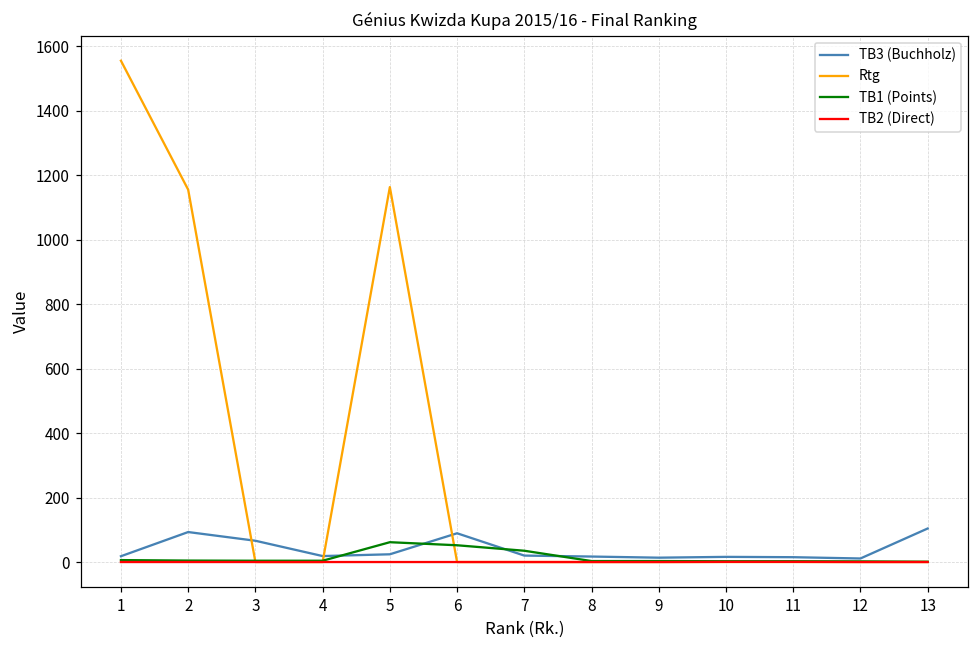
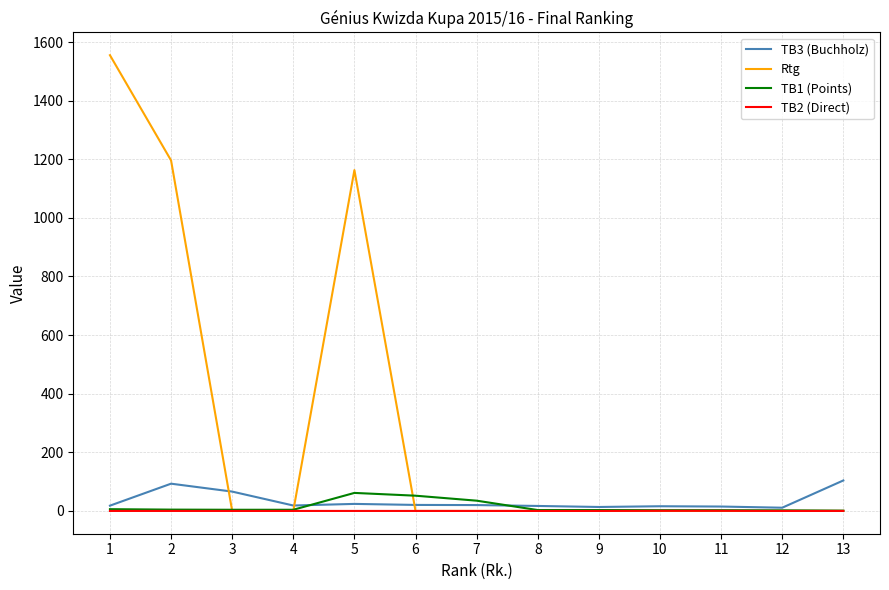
  {
    "TB3 (Buchholz)": {
      "1": 20,
      "2": 90,
      "3": 70,
      "4": 20,
      "5": 20,
-     "6": 90,
+     "6": 20,
      "7": 20,
      "8": 20,
      "9": 10,
      "10": 20,
      "11": 20,
      "12": 10,
      "13": 100
    },
    "Rtg": {
      "1": 1560,
-     "2": 1160,
+     "2": 1200,
      "5": 1160
    },
    "TB1 (Points)": {
      "5": 60,
      "6": 50,
      "7": 40
    },
    "TB2 (Direct)": {
      "5": 0
    }
  }
